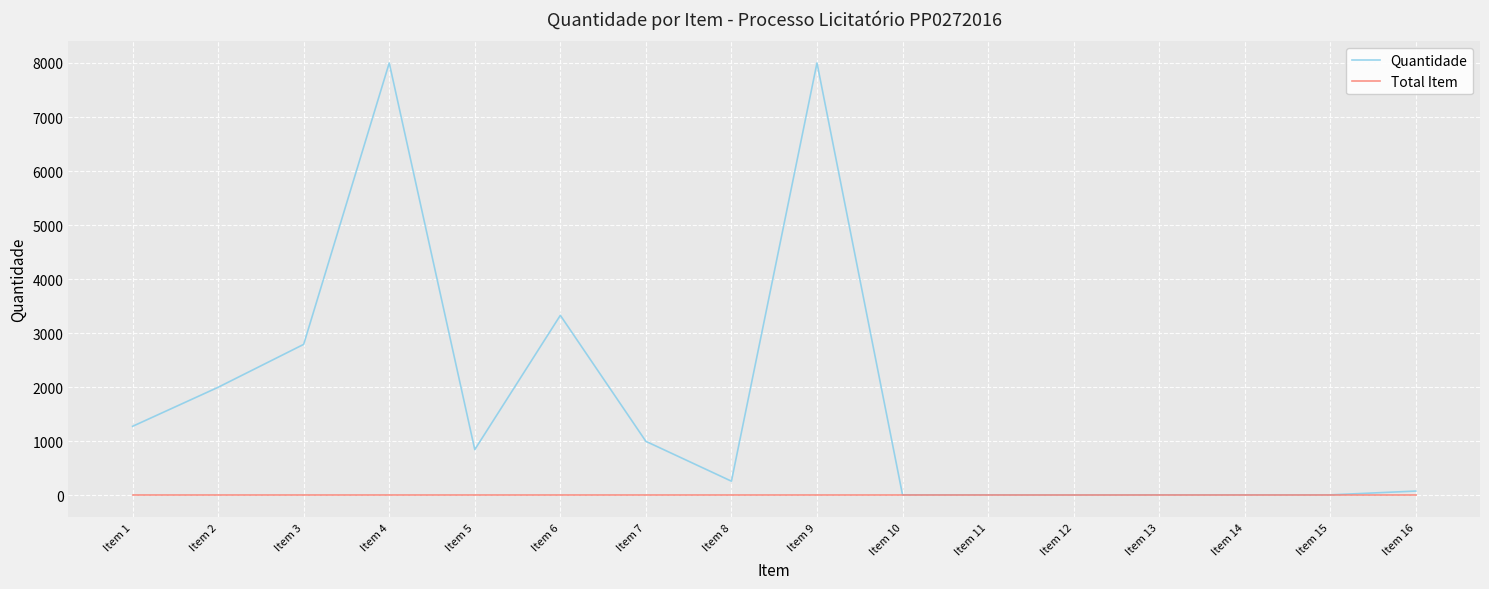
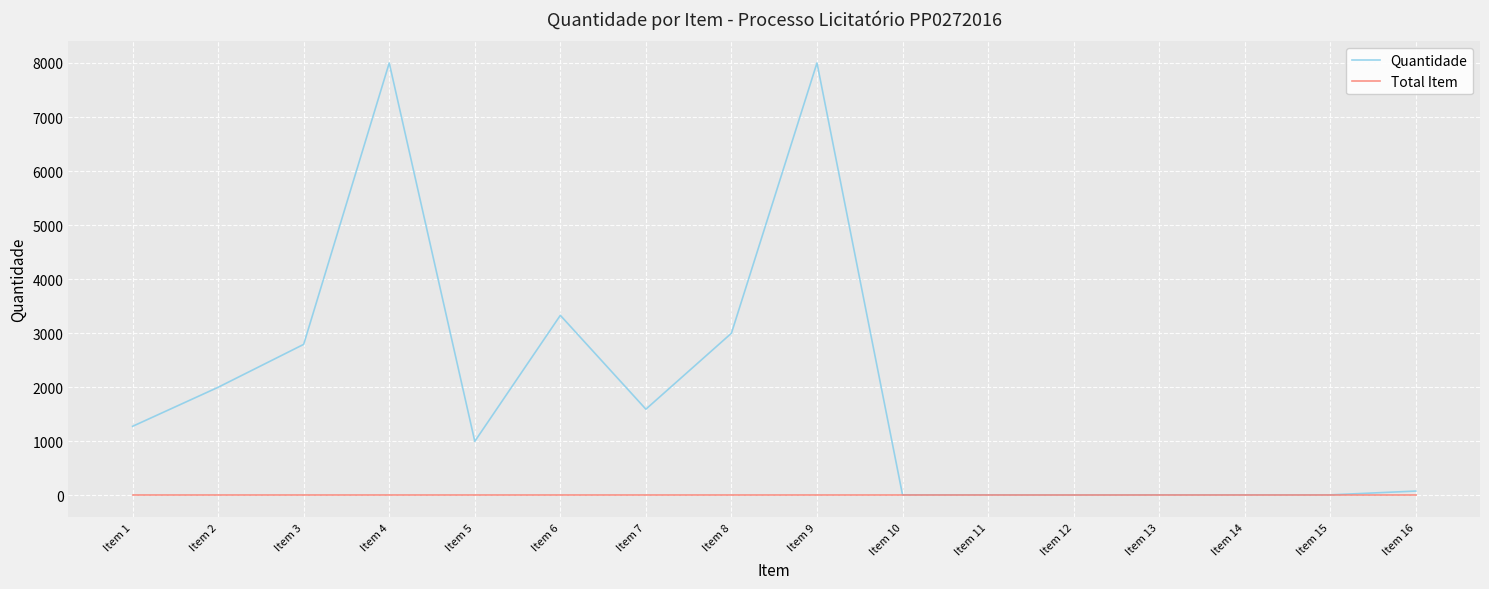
  {
    "Quantidade": {
      "Item 1": 1300,
      "Item 2": 2000,
      "Item 3": 2800,
      "Item 4": 8000,
-     "Item 5": 800,
+     "Item 5": 1000,
      "Item 6": 3300,
-     "Item 7": 1000,
-     "Item 8": 300,
+     "Item 7": 1600,
+     "Item 8": 3000,
      "Item 9": 8000,
      "Item 16": 100
    },
    "Total Item": {
      "Item 1": 0,
      "Item 2": 0,
      "Item 3": 0,
      "Item 4": 0,
      "Item 5": 0,
      "Item 6": 0,
      "Item 7": 0,
      "Item 8": 0,
      "Item 9": 0,
      "Item 16": 0
    }
  }
